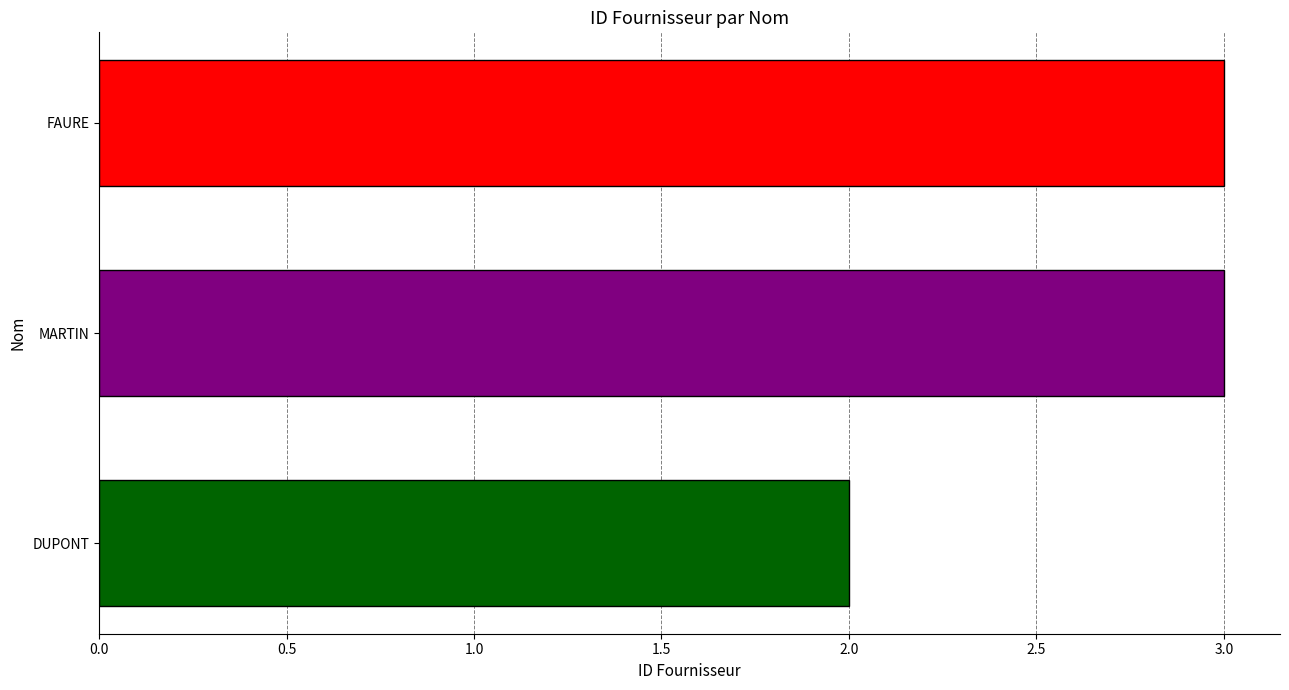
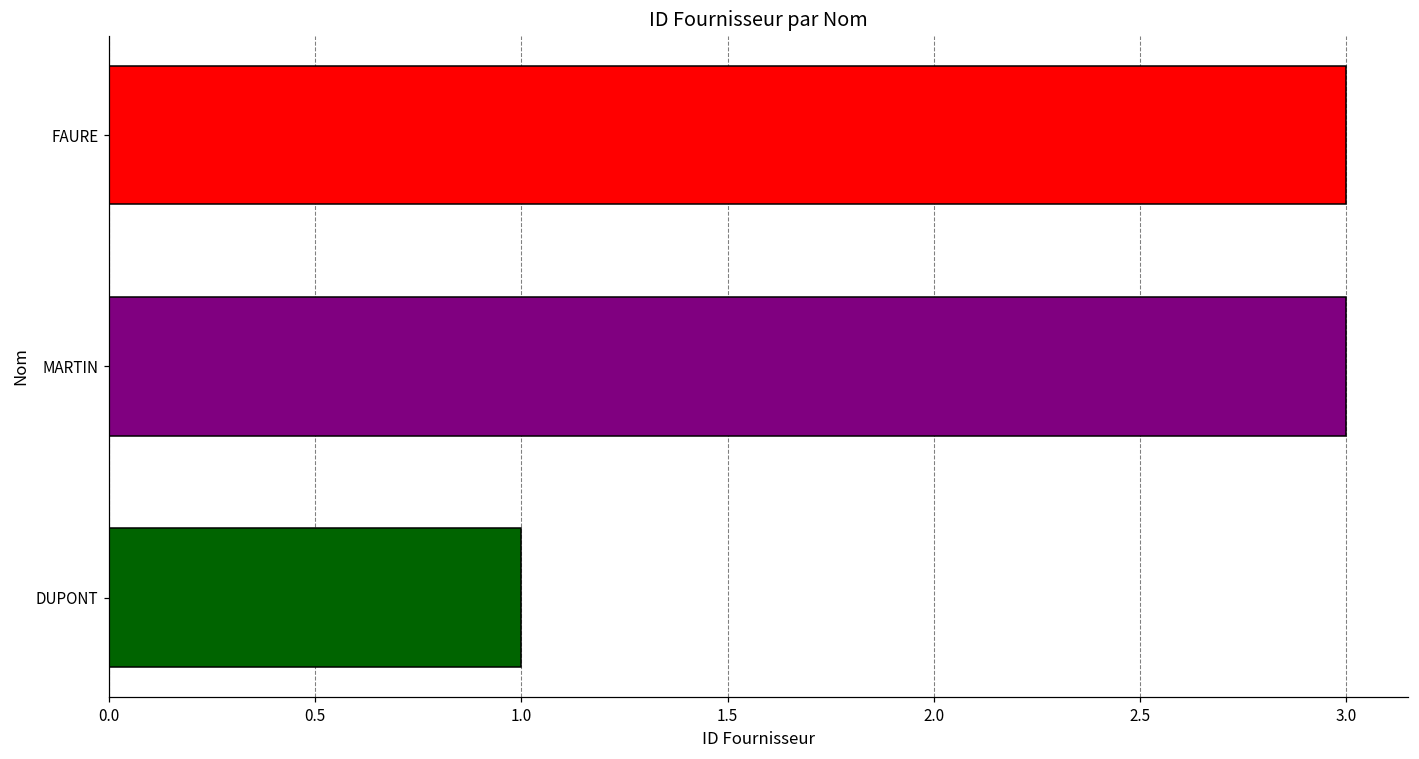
  {
    "FAURE": 3,
    "MARTIN": 3,
-   "DUPONT": 2
+   "DUPONT": 1
  }
